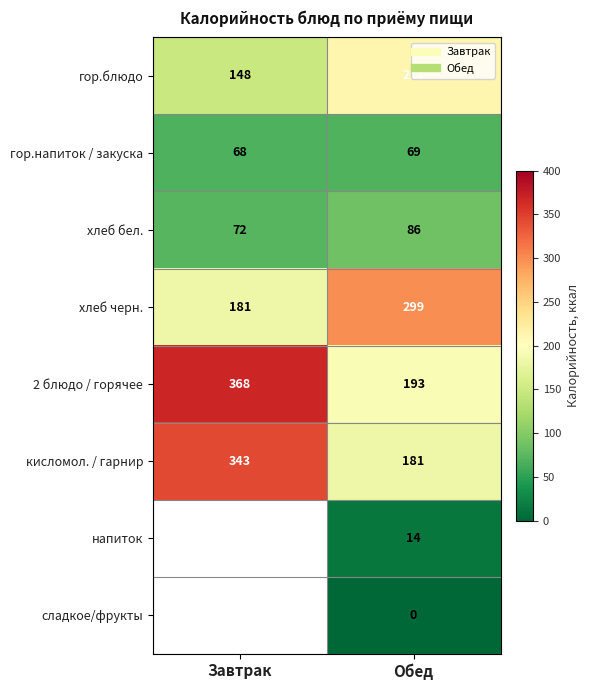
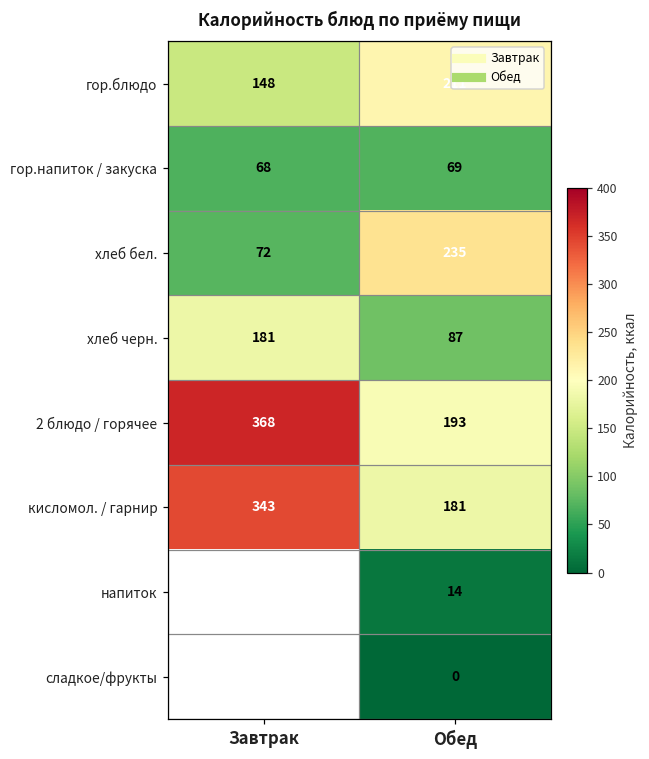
  {
    "гор.блюдо": {
      "Завтрак": 148
    },
    "гор.напиток / закуска": {
      "Завтрак": 68,
      "Обед": 69
    },
    "хлеб бел.": {
      "Завтрак": 72,
-     "Обед": 86
+     "Обед": 235
    },
    "хлеб черн.": {
      "Завтрак": 181,
-     "Обед": 299
+     "Обед": 87
    },
    "2 блюдо / горячее": {
      "Завтрак": 368,
      "Обед": 193
    },
    "кисломол. / гарнир": {
      "Завтрак": 343,
      "Обед": 181
    },
    "напиток": {
      "Обед": 14
    },
    "сладкое/фрукты": {
      "Обед": 0
    }
  }
